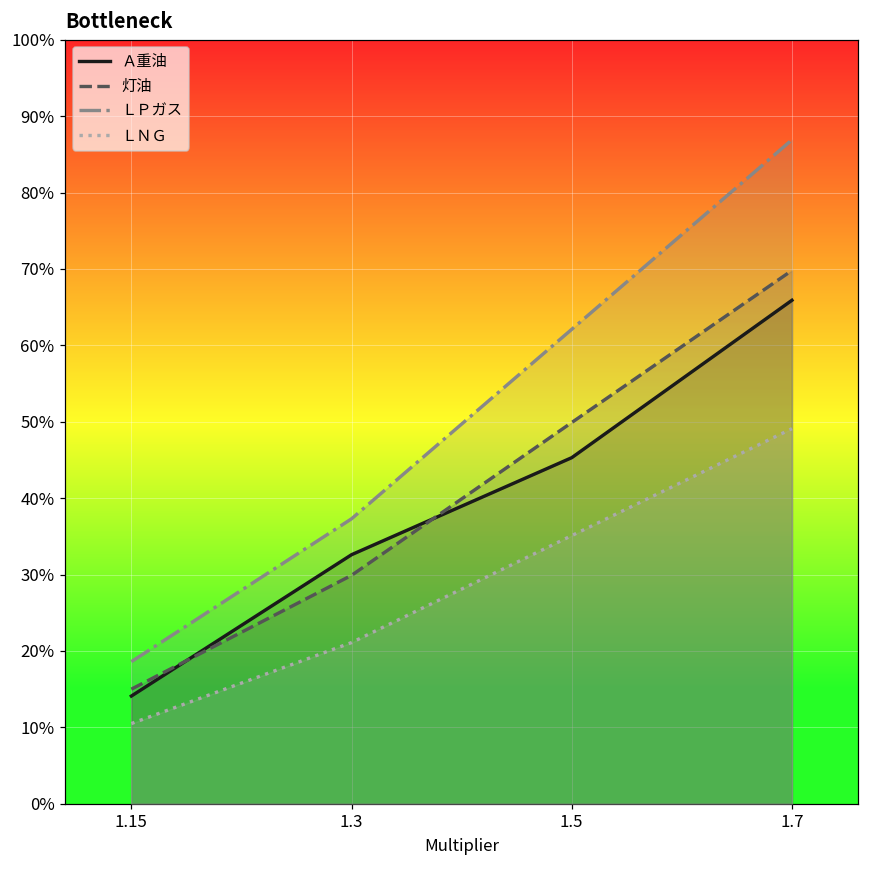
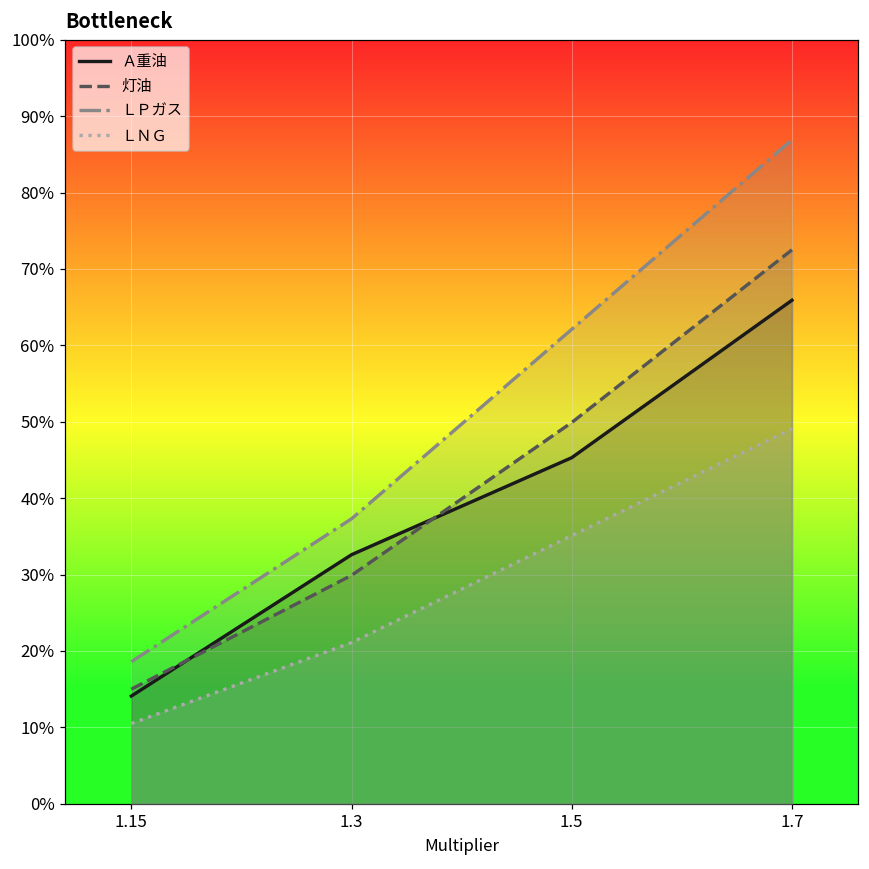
  {
    "Ａ重油": {
      "1.15": "14%",
      "1.3": "33%",
      "1.5": "45%",
      "1.7": "66%"
    },
    "灯油": {
      "1.15": "15%",
      "1.3": "30%",
      "1.5": "50%",
-     "1.7": "70%"
+     "1.7": "73%"
    }
  }
